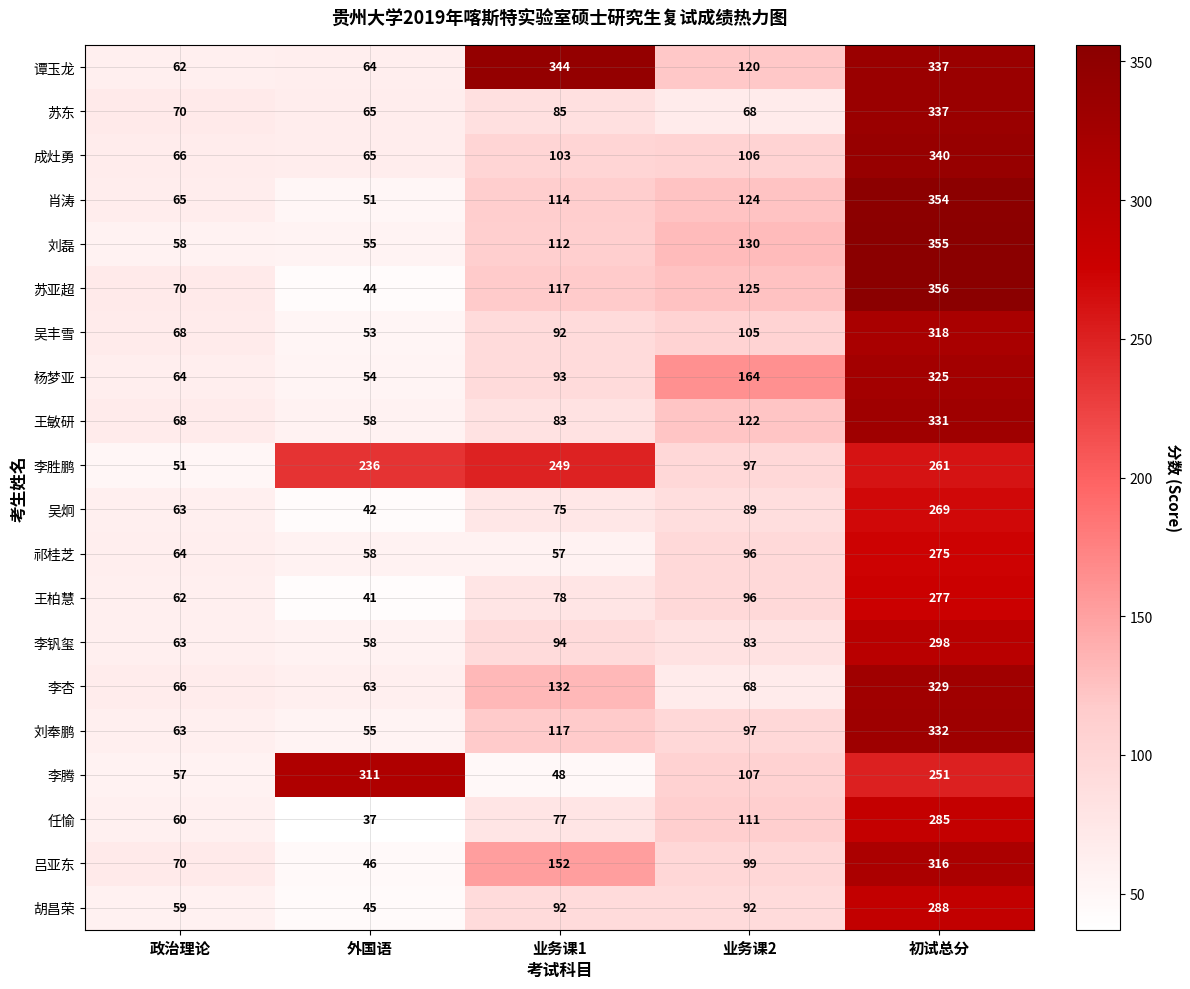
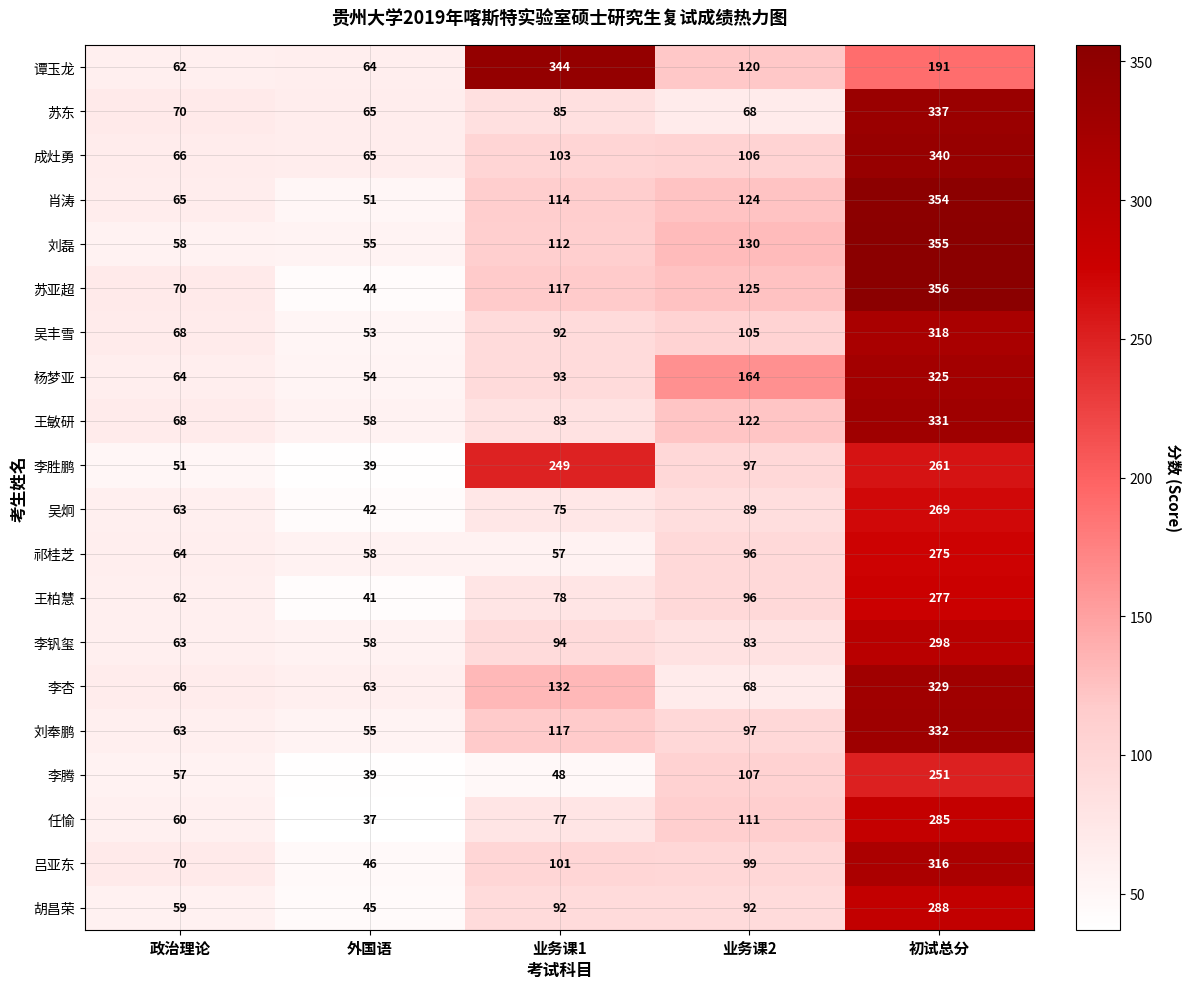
  {
    "谭玉龙": {
      "政治理论": 62,
      "外国语": 64,
      "业务课1": 344,
      "业务课2": 120,
-     "初试总分": 337
+     "初试总分": 191
    },
    "苏东": {
      "政治理论": 70,
      "外国语": 65,
      "业务课1": 85,
      "业务课2": 68,
      "初试总分": 337
    },
    "成灶勇": {
      "政治理论": 66,
      "外国语": 65,
      "业务课1": 103,
      "业务课2": 106,
      "初试总分": 340
    },
    "肖涛": {
      "政治理论": 65,
      "外国语": 51,
      "业务课1": 114,
      "业务课2": 124,
      "初试总分": 354
    },
    "刘磊": {
      "政治理论": 58,
      "外国语": 55,
      "业务课1": 112,
      "业务课2": 130,
      "初试总分": 355
    },
    "苏亚超": {
      "政治理论": 70,
      "外国语": 44,
      "业务课1": 117,
      "业务课2": 125,
      "初试总分": 356
    },
    "吴丰雪": {
      "政治理论": 68,
      "外国语": 53,
      "业务课1": 92,
      "业务课2": 105,
      "初试总分": 318
    },
    "杨梦亚": {
      "政治理论": 64,
      "外国语": 54,
      "业务课1": 93,
      "业务课2": 164,
      "初试总分": 325
    },
    "王敏研": {
      "政治理论": 68,
      "外国语": 58,
      "业务课1": 83,
      "业务课2": 122,
      "初试总分": 331
    },
    "李胜鹏": {
      "政治理论": 51,
-     "外国语": 236,
+     "外国语": 39,
      "业务课1": 249,
      "业务课2": 97,
      "初试总分": 261
    },
    "吴炯": {
      "政治理论": 63,
      "外国语": 42,
      "业务课1": 75,
      "业务课2": 89,
      "初试总分": 269
    },
    "祁桂芝": {
      "政治理论": 64,
      "外国语": 58,
      "业务课1": 57,
      "业务课2": 96,
      "初试总分": 275
    },
    "王柏慧": {
      "政治理论": 62,
      "外国语": 41,
      "业务课1": 78,
      "业务课2": 96,
      "初试总分": 277
    },
    "李钒玺": {
      "政治理论": 63,
      "外国语": 58,
      "业务课1": 94,
      "业务课2": 83,
      "初试总分": 298
    },
    "李杏": {
      "政治理论": 66,
      "外国语": 63,
      "业务课1": 132,
      "业务课2": 68,
      "初试总分": 329
    },
    "刘奉鹏": {
      "政治理论": 63,
      "外国语": 55,
      "业务课1": 117,
      "业务课2": 97,
      "初试总分": 332
    },
    "李腾": {
      "政治理论": 57,
-     "外国语": 311,
+     "外国语": 39,
      "业务课1": 48,
      "业务课2": 107,
      "初试总分": 251
    },
    "任愉": {
      "政治理论": 60,
      "外国语": 37,
      "业务课1": 77,
      "业务课2": 111,
      "初试总分": 285
    },
    "吕亚东": {
      "政治理论": 70,
      "外国语": 46,
-     "业务课1": 152,
+     "业务课1": 101,
      "业务课2": 99,
      "初试总分": 316
    },
    "胡昌荣": {
      "政治理论": 59,
      "外国语": 45,
      "业务课1": 92,
      "业务课2": 92,
      "初试总分": 288
    }
  }
